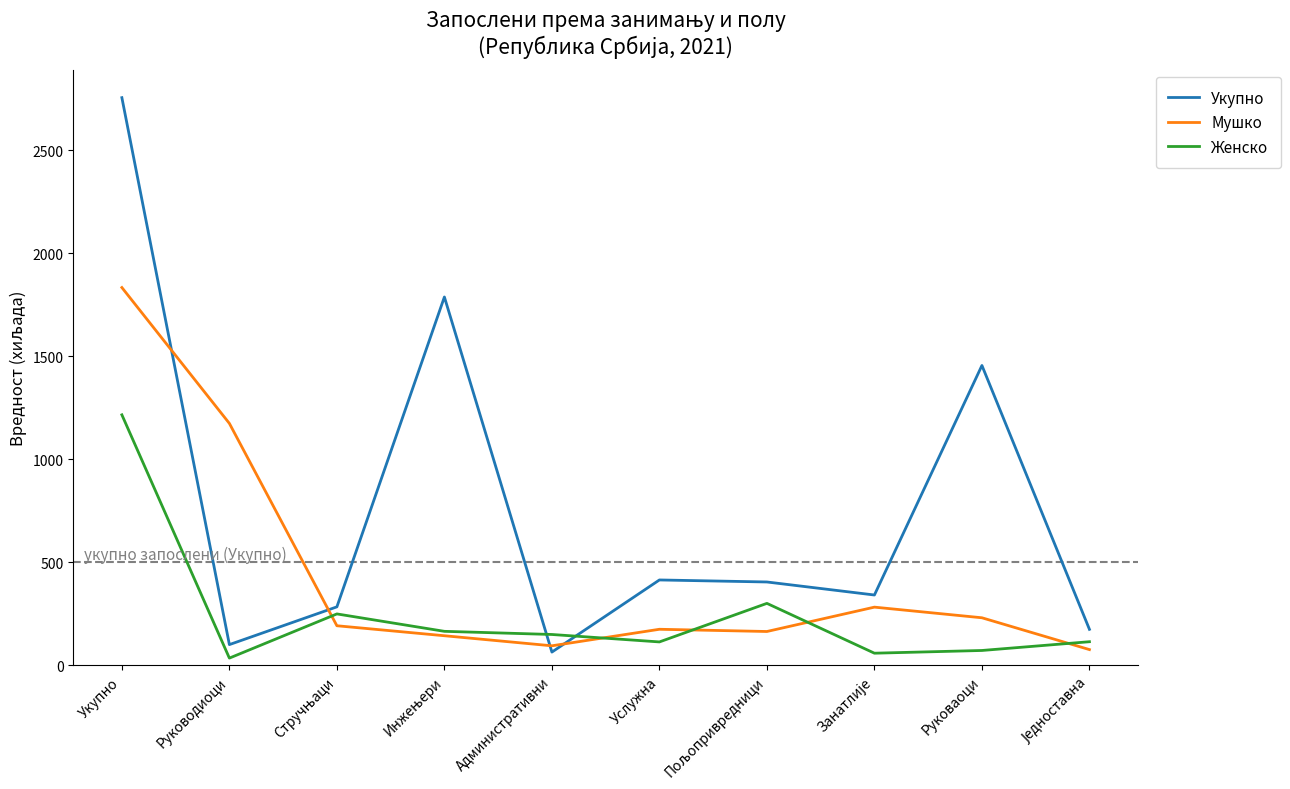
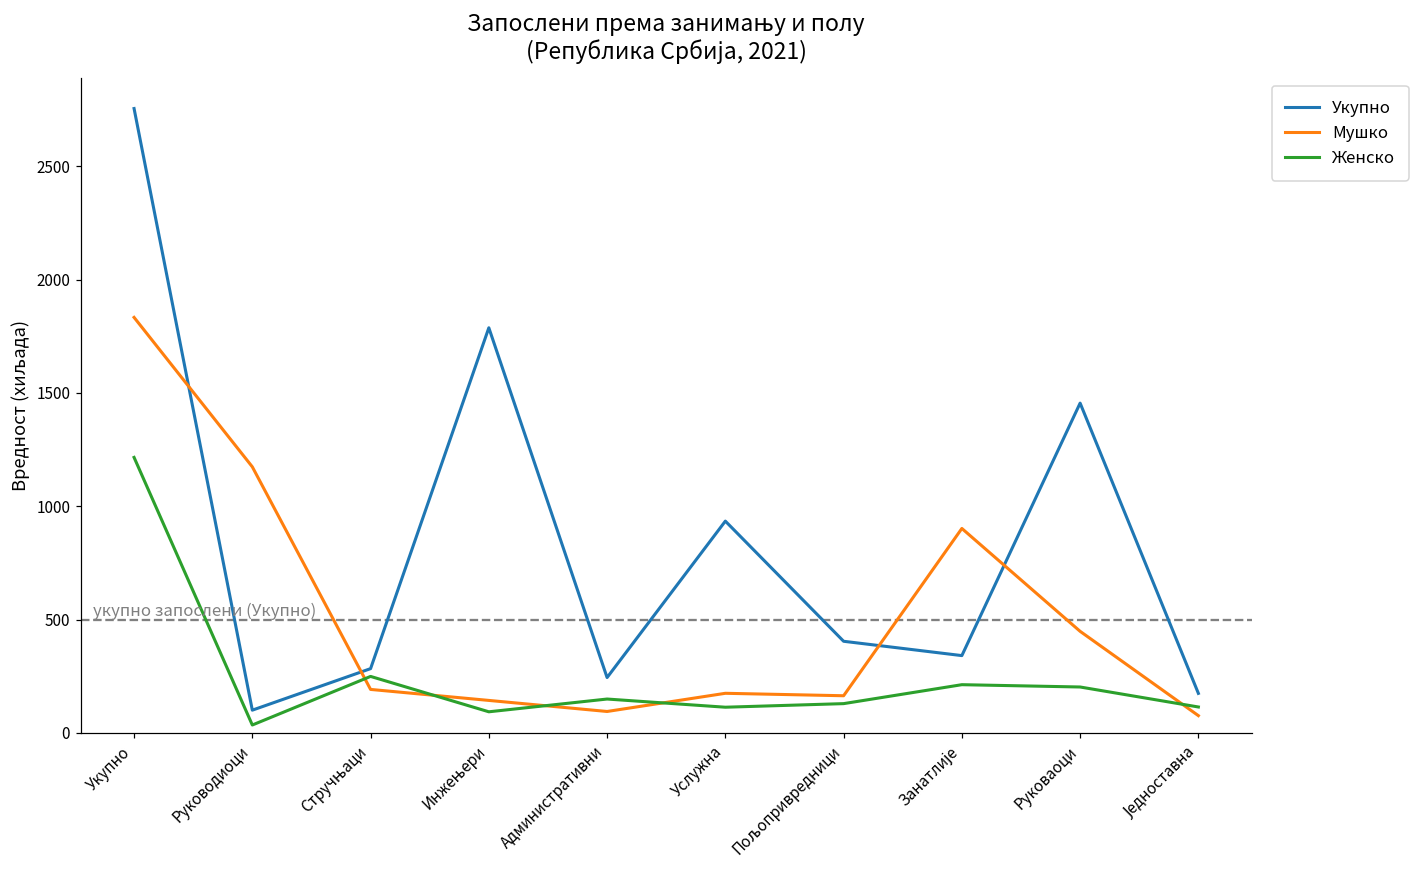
  {
    "Укупно": {
      "Укупно": 2750,
      "Руководиоци": 100,
      "Стручњаци": 280,
      "Инжењери": 1790,
-     "Административни": 60,
-     "Услужна": 410,
+     "Административни": 240,
+     "Услужна": 930,
      "Пољопривредници": 400,
      "Занатлије": 340,
      "Руковаоци": 1460,
      "Једноставна": 170
    },
    "Мушко": {
      "Укупно": 1830,
      "Руководиоци": 1170,
      "Стручњаци": 190,
      "Инжењери": 140,
      "Административни": 90,
      "Услужна": 180,
      "Пољопривредници": 160,
-     "Занатлије": 280,
-     "Руковаоци": 230,
+     "Занатлије": 900,
+     "Руковаоци": 450,
      "Једноставна": 80
    },
    "Женско": {
      "Укупно": 1220,
      "Руководиоци": 40,
      "Стручњаци": 250,
-     "Инжењери": 170,
+     "Инжењери": 90,
      "Административни": 150,
      "Услужна": 110,
-     "Пољопривредници": 300,
-     "Занатлије": 60,
-     "Руковаоци": 70,
+     "Пољопривредници": 130,
+     "Занатлије": 210,
+     "Руковаоци": 200,
      "Једноставна": 110
    }
  }
